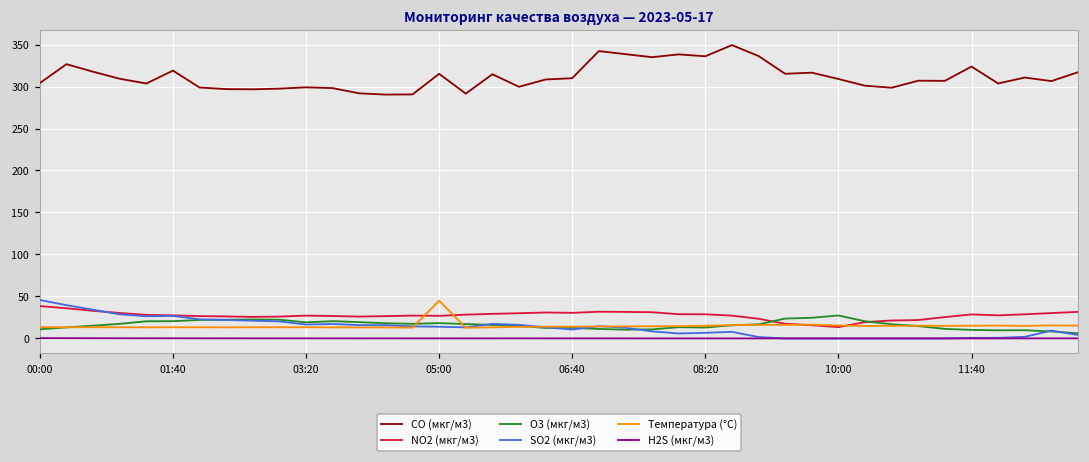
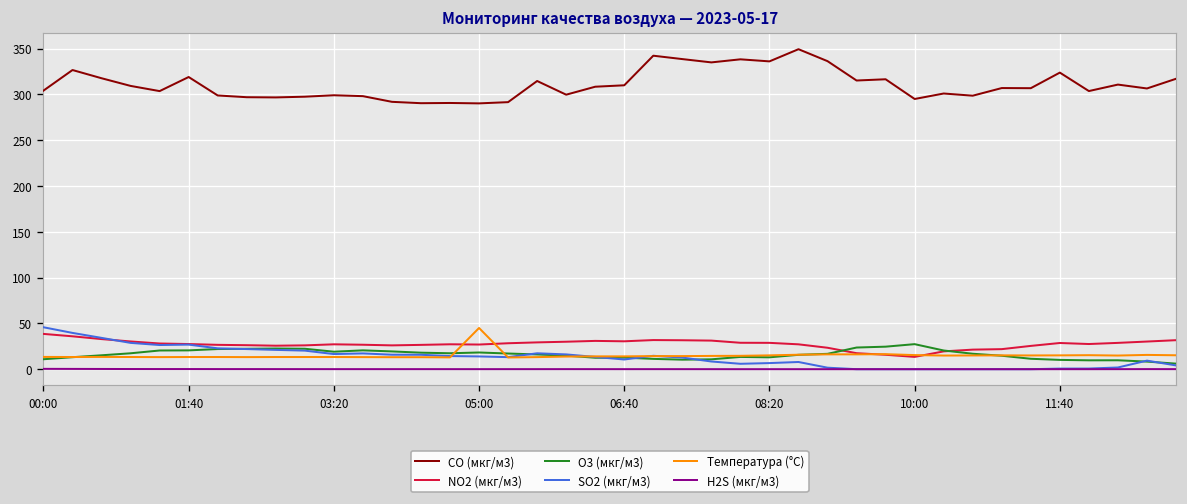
  {
    "CO (мкг/м3)": {
      "00:00": 300,
      "01:40": 320,
      "03:20": 300,
-     "05:00": 320,
+     "05:00": 290,
      "06:40": 310,
      "08:20": 340,
-     "10:00": 310,
+     "10:00": 290,
      "11:40": 320
    },
    "NO2 (мкг/м3)": {
      "00:00": 40,
      "03:20": 30,
      "05:00": 30,
      "06:40": 30,
      "08:20": 30,
      "11:40": 30
    },
    "O3 (мкг/м3)": {
      "01:40": 20,
      "05:00": 20,
      "10:00": 30,
      "11:40": 10
    },
    "SO2 (мкг/м3)": {
      "00:00": 50,
      "05:00": 10,
      "08:20": 10
    },
    "Температура (°C)": {
      "01:40": 10,
      "05:00": 50,
      "11:40": 20
    },
    "H2S (мкг/м3)": {
      "00:00": 0,
      "01:40": 0,
      "03:20": 0,
      "05:00": 0,
      "06:40": 0,
      "08:20": 0
    }
  }
